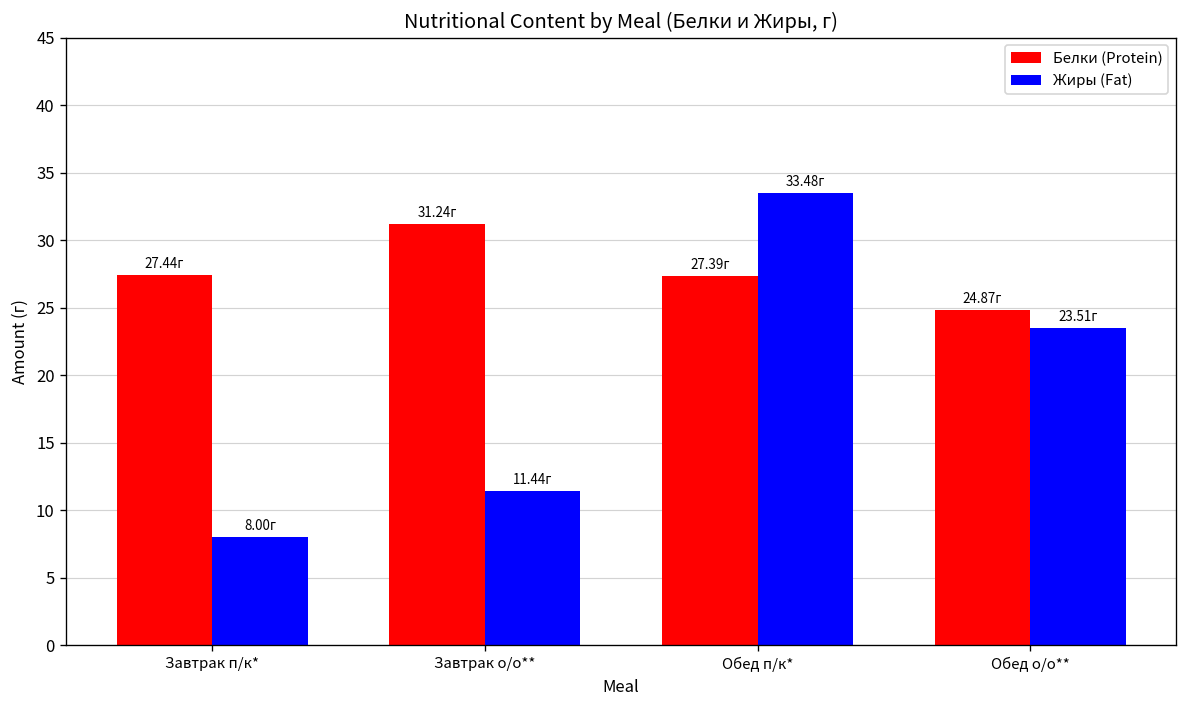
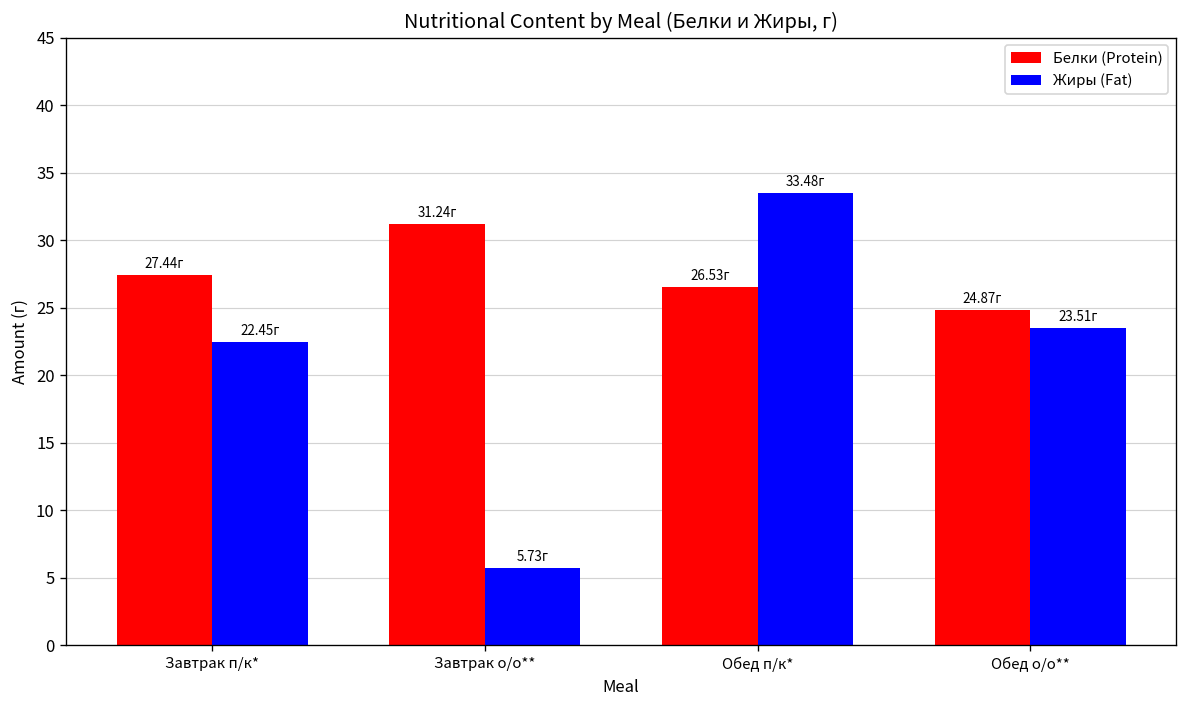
  {
    "Белки (Protein)": {
      "Завтрак п/к*": "27.44г",
      "Завтрак о/о**": "31.24г",
-     "Обед п/к*": "27.39г",
+     "Обед п/к*": "26.53г",
      "Обед о/о**": "24.87г"
    },
    "Жиры (Fat)": {
-     "Завтрак п/к*": "8.00г",
-     "Завтрак о/о**": "11.44г",
+     "Завтрак п/к*": "22.45г",
+     "Завтрак о/о**": "5.73г",
      "Обед п/к*": "33.48г",
      "Обед о/о**": "23.51г"
    }
  }
